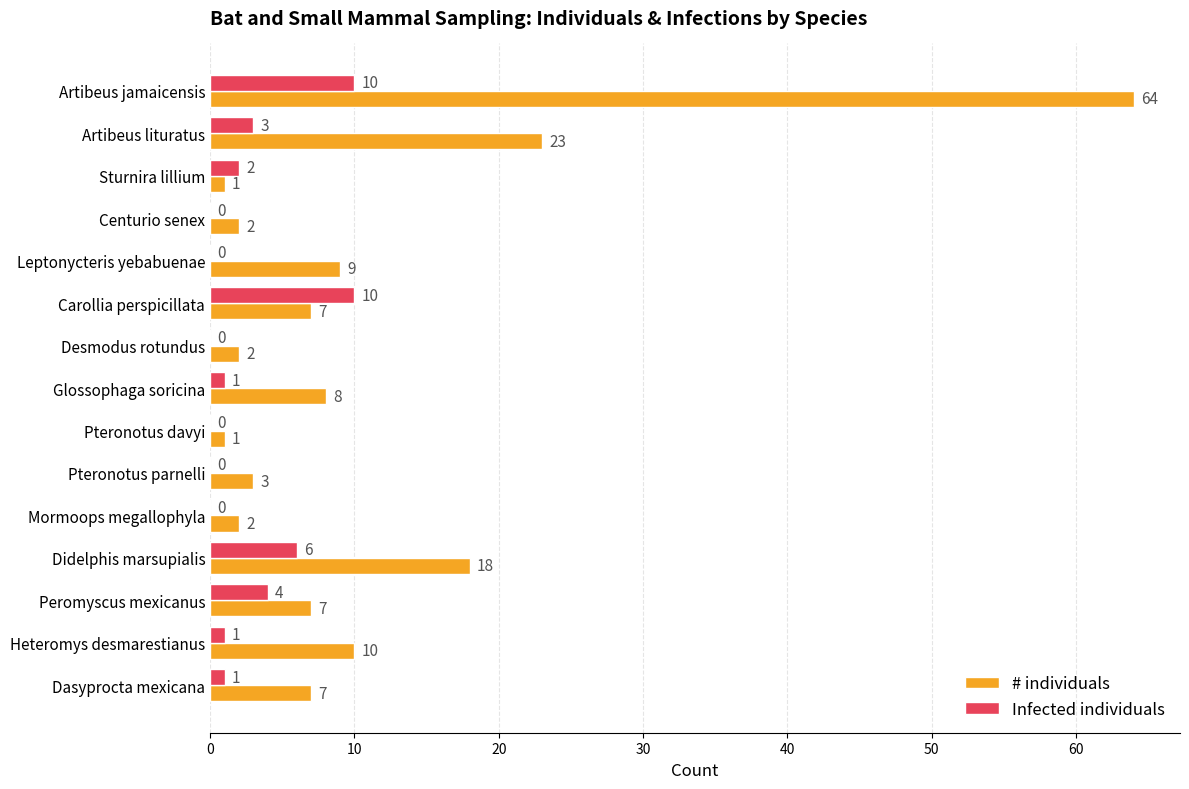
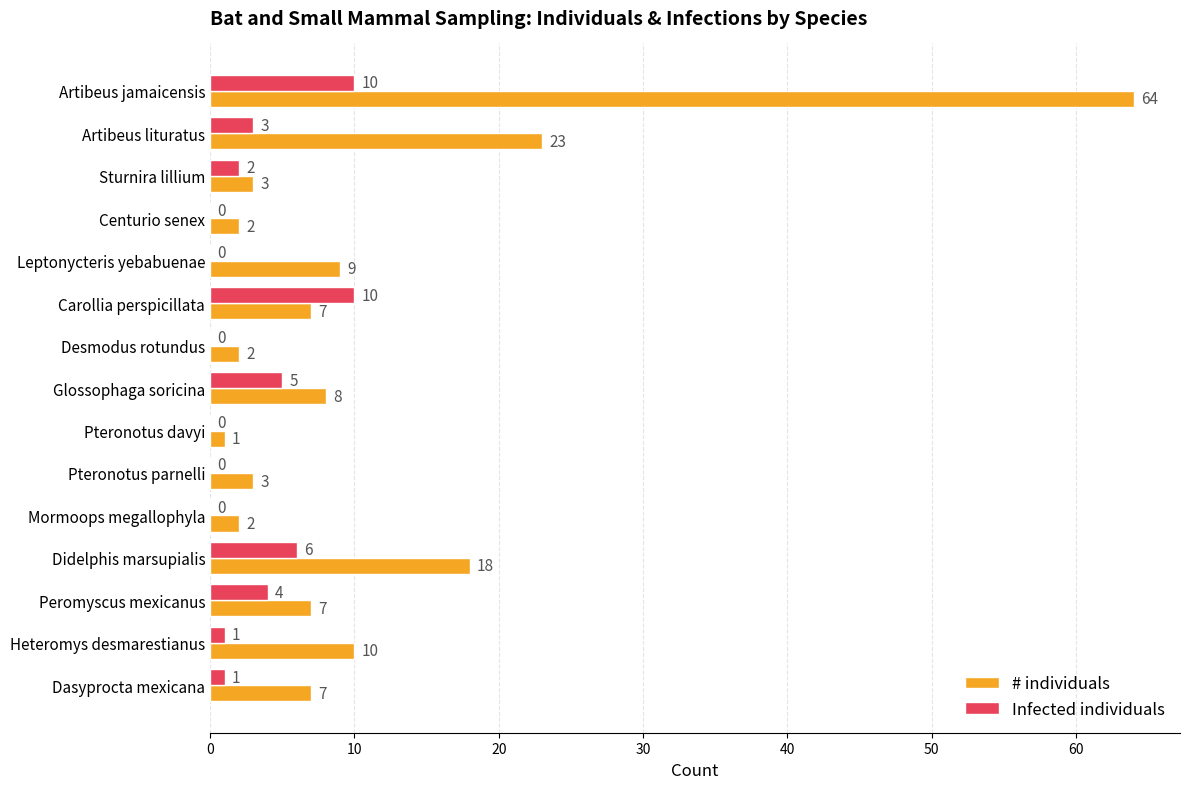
  {
    "# individuals": {
      "Artibeus jamaicensis": 64,
      "Artibeus lituratus": 23,
-     "Sturnira lillium": 1,
+     "Sturnira lillium": 3,
      "Centurio senex": 2,
      "Leptonycteris yebabuenae": 9,
      "Carollia perspicillata": 7,
      "Desmodus rotundus": 2,
      "Glossophaga soricina": 8,
      "Pteronotus davyi": 1,
      "Pteronotus parnelli": 3,
      "Mormoops megallophyla": 2,
      "Didelphis marsupialis": 18,
      "Peromyscus mexicanus": 7,
      "Heteromys desmarestianus": 10,
      "Dasyprocta mexicana": 7
    },
    "Infected individuals": {
      "Artibeus jamaicensis": 10,
      "Artibeus lituratus": 3,
      "Sturnira lillium": 2,
      "Centurio senex": 0,
      "Leptonycteris yebabuenae": 0,
      "Carollia perspicillata": 10,
      "Desmodus rotundus": 0,
-     "Glossophaga soricina": 1,
+     "Glossophaga soricina": 5,
      "Pteronotus davyi": 0,
      "Pteronotus parnelli": 0,
      "Mormoops megallophyla": 0,
      "Didelphis marsupialis": 6,
      "Peromyscus mexicanus": 4,
      "Heteromys desmarestianus": 1,
      "Dasyprocta mexicana": 1
    }
  }
